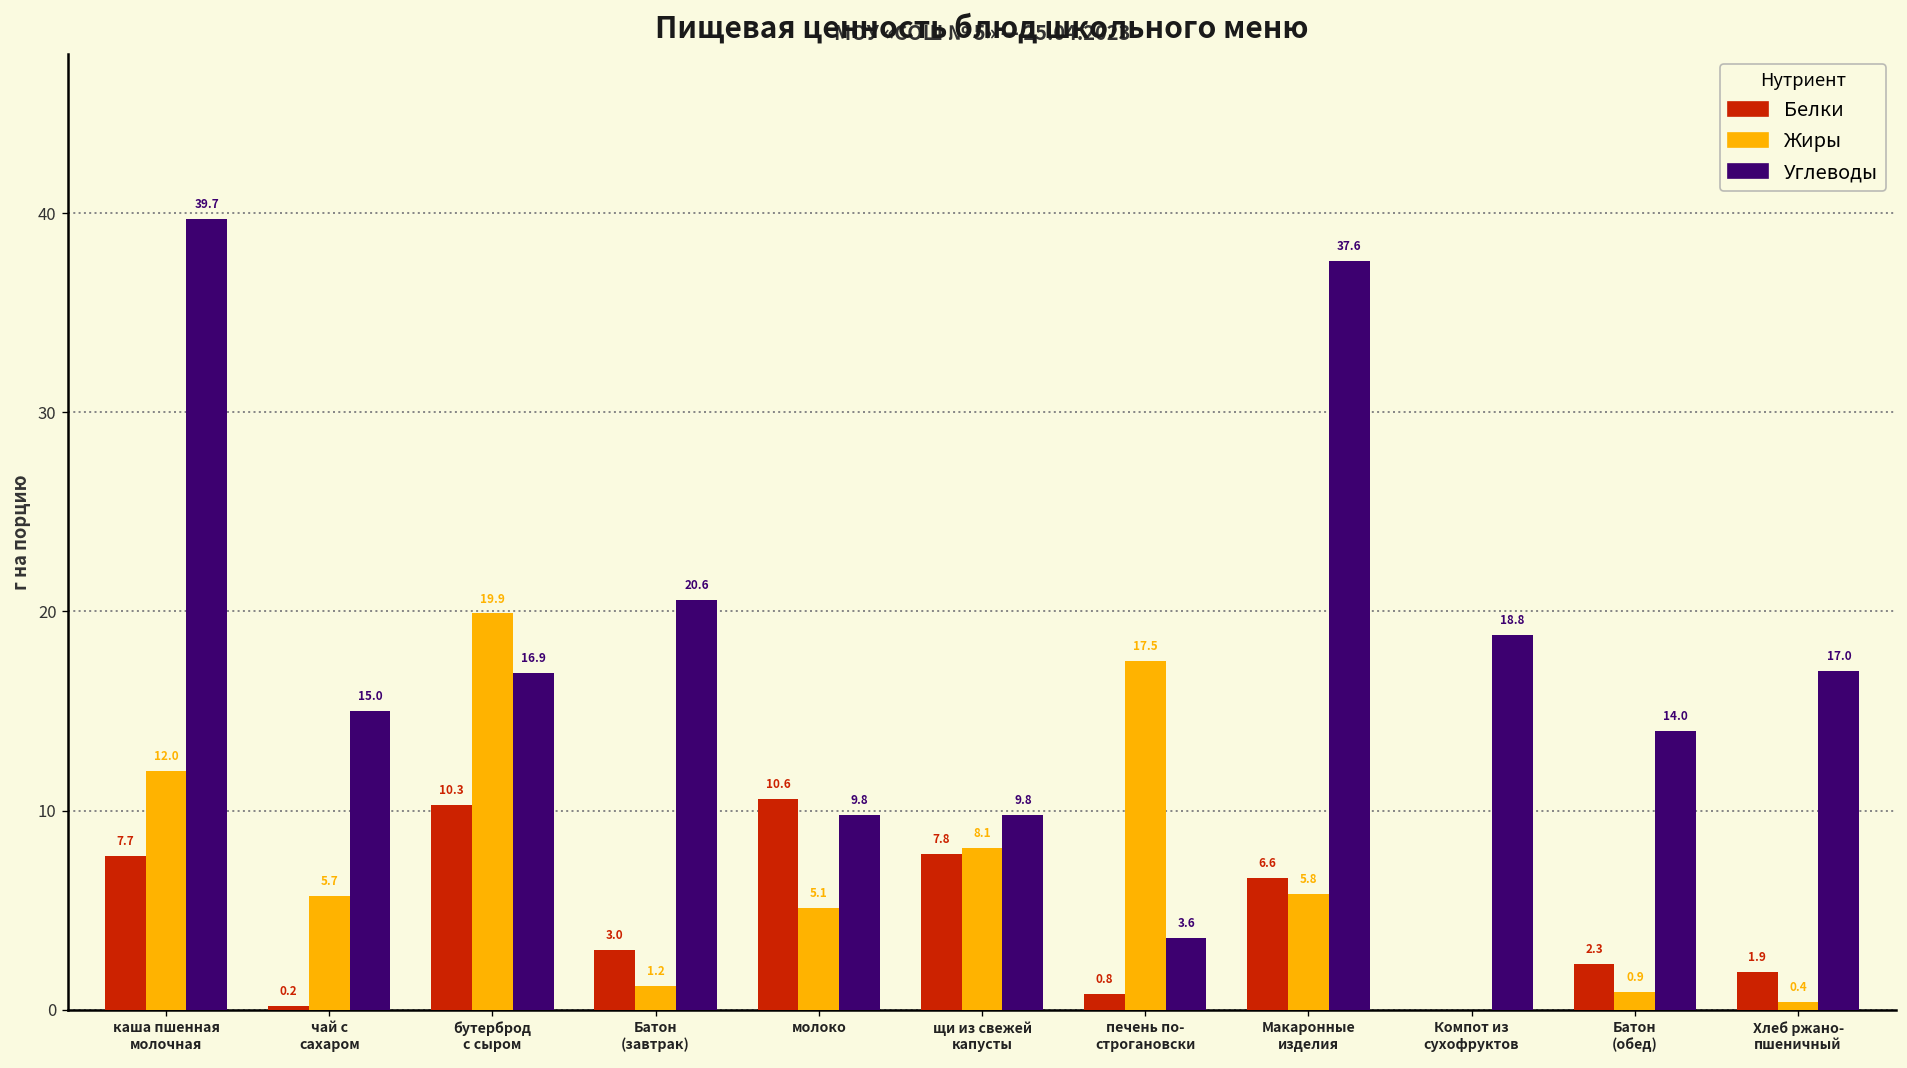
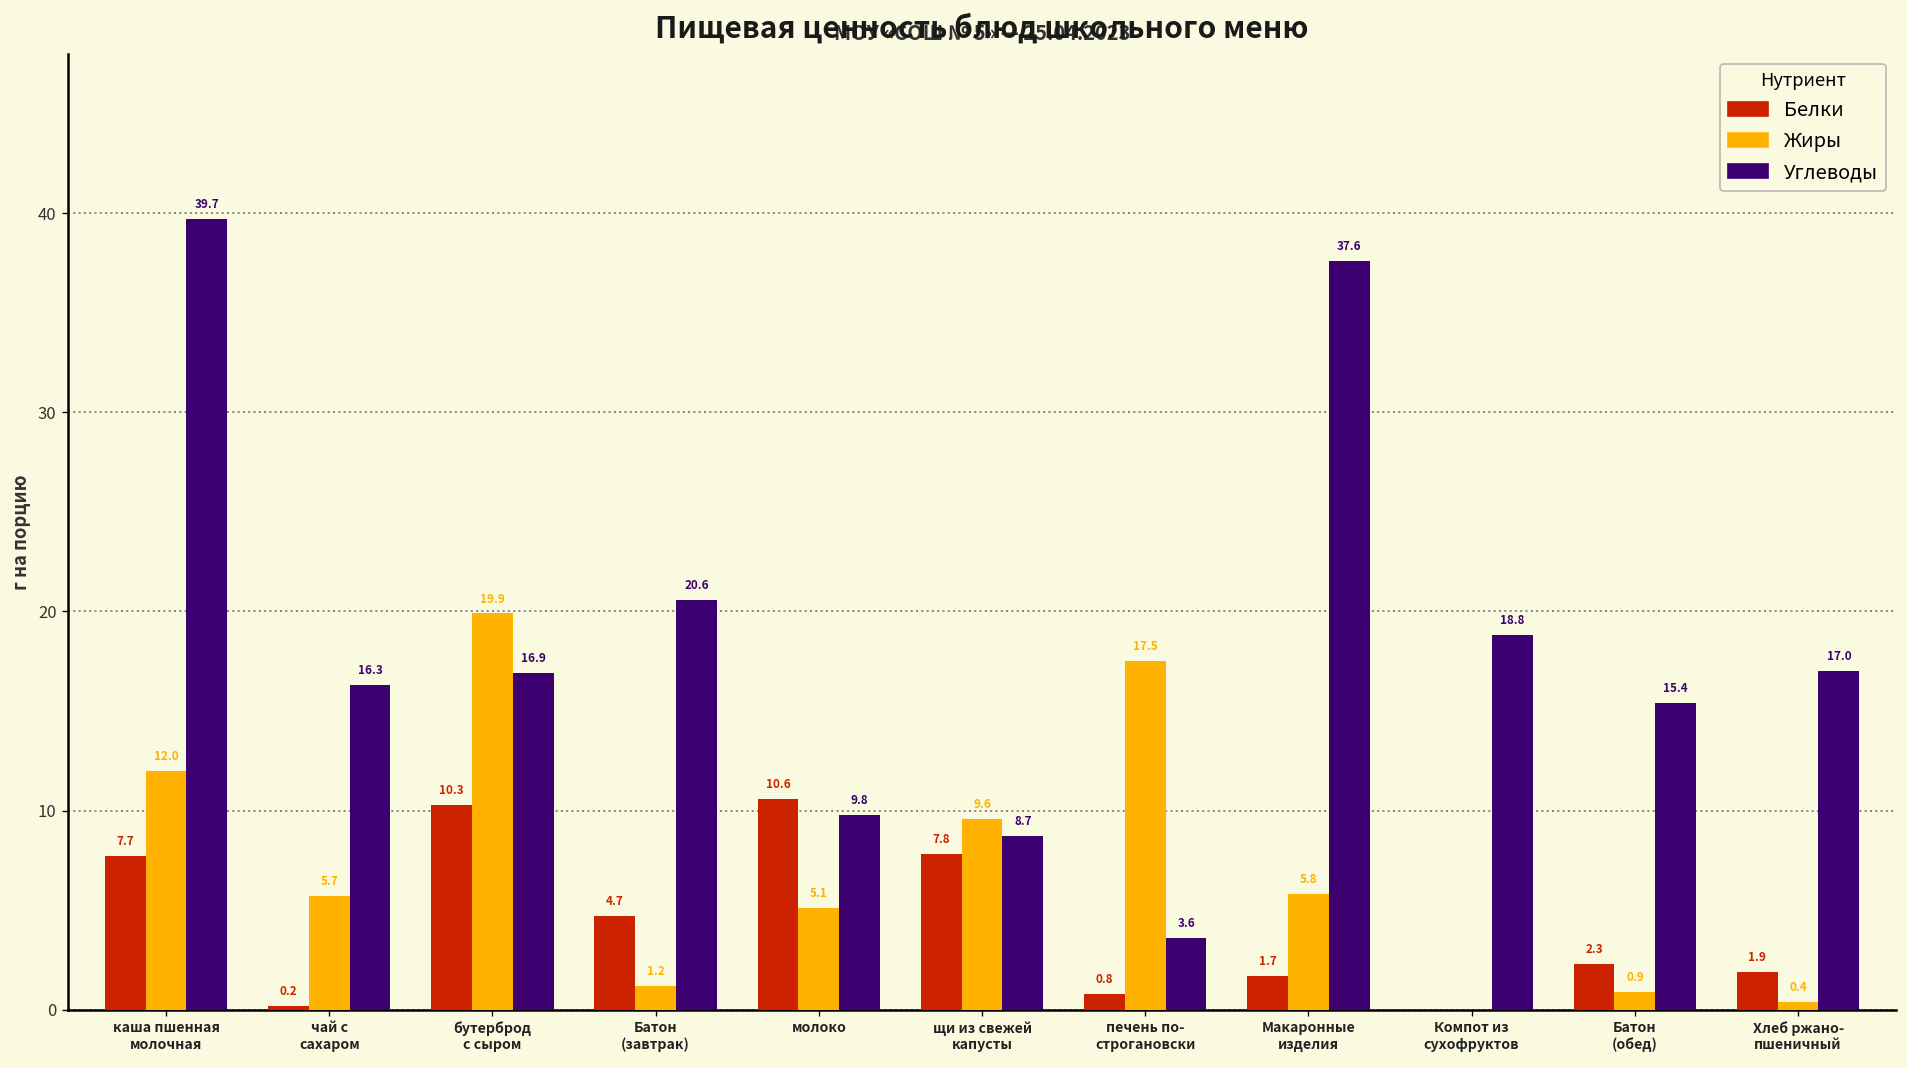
  {
    "Белки": {
      "каша пшенная молочная": 7.7,
      "чай с сахаром": 0.2,
      "бутерброд с сыром": 10.3,
-     "Батон (завтрак)": 3.0,
+     "Батон (завтрак)": 4.7,
      "молоко": 10.6,
      "щи из свежей капусты": 7.8,
      "печень по- строгановски": 0.8,
-     "Макаронные изделия": 6.6,
+     "Макаронные изделия": 1.7,
      "Батон (обед)": 2.3,
      "Хлеб ржано- пшеничный": 1.9
    },
    "Жиры": {
      "каша пшенная молочная": 12.0,
      "чай с сахаром": 5.7,
      "бутерброд с сыром": 19.9,
      "Батон (завтрак)": 1.2,
      "молоко": 5.1,
-     "щи из свежей капусты": 8.1,
+     "щи из свежей капусты": 9.6,
      "печень по- строгановски": 17.5,
      "Макаронные изделия": 5.8,
      "Батон (обед)": 0.9,
      "Хлеб ржано- пшеничный": 0.4
    },
    "Углеводы": {
      "каша пшенная молочная": 39.7,
-     "чай с сахаром": 15.0,
+     "чай с сахаром": 16.3,
      "бутерброд с сыром": 16.9,
      "Батон (завтрак)": 20.6,
      "молоко": 9.8,
-     "щи из свежей капусты": 9.8,
+     "щи из свежей капусты": 8.7,
      "печень по- строгановски": 3.6,
      "Макаронные изделия": 37.6,
      "Компот из сухофруктов": 18.8,
-     "Батон (обед)": 14.0,
+     "Батон (обед)": 15.4,
      "Хлеб ржано- пшеничный": 17.0
    }
  }
